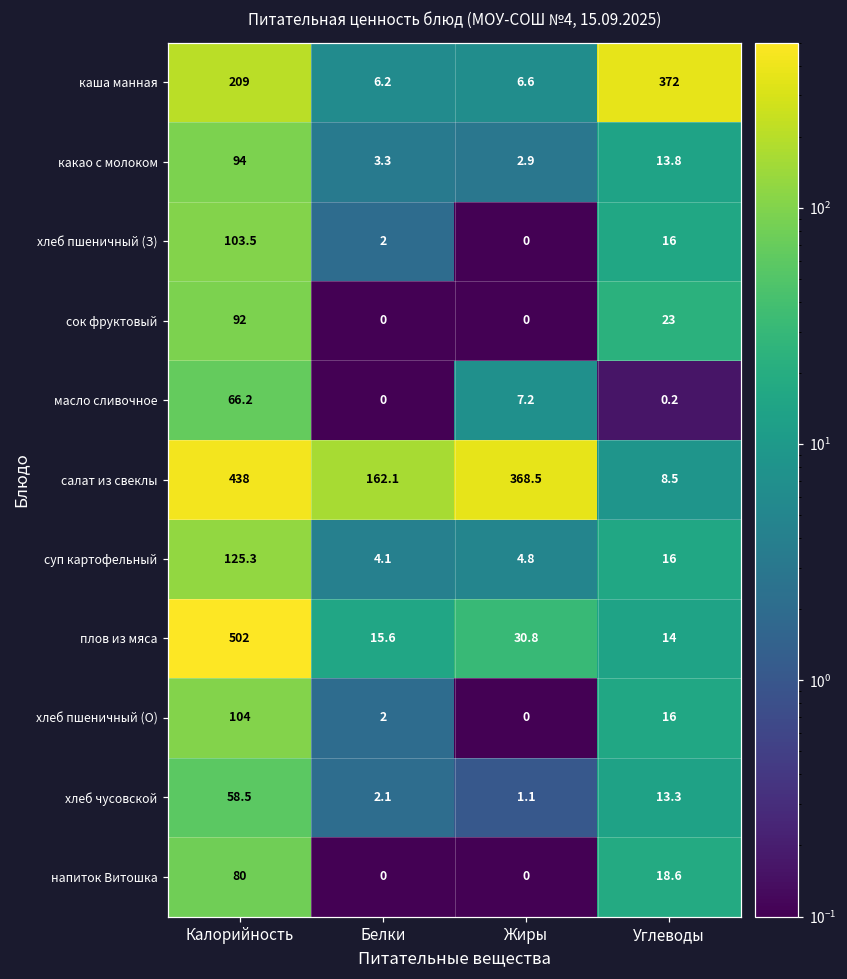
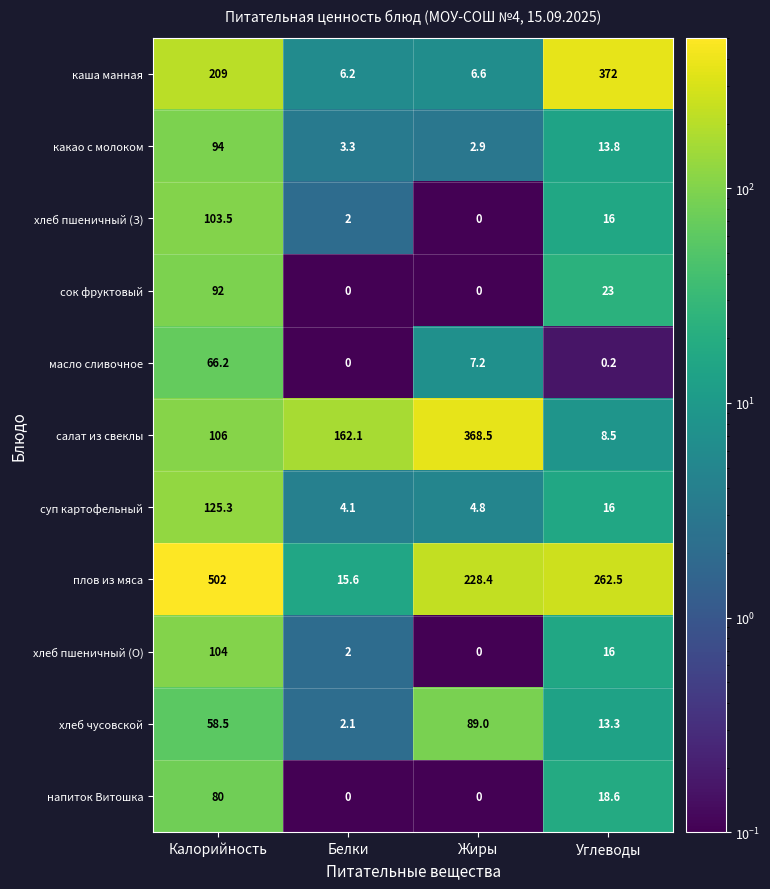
  {
    "каша манная": {
      "Калорийность": 209,
      "Белки": 6.2,
      "Жиры": 6.6,
      "Углеводы": 372
    },
    "какао с молоком": {
      "Калорийность": 94,
      "Белки": 3.3,
      "Жиры": 2.9,
      "Углеводы": 13.8
    },
    "хлеб пшеничный (З)": {
      "Калорийность": 103.5,
      "Белки": 2,
      "Жиры": 0,
      "Углеводы": 16
    },
    "сок фруктовый": {
      "Калорийность": 92,
      "Белки": 0,
      "Жиры": 0,
      "Углеводы": 23
    },
    "масло сливочное": {
      "Калорийность": 66.2,
      "Белки": 0,
      "Жиры": 7.2,
      "Углеводы": 0.2
    },
    "салат из свеклы": {
-     "Калорийность": 438,
+     "Калорийность": 106,
      "Белки": 162.1,
      "Жиры": 368.5,
      "Углеводы": 8.5
    },
    "суп картофельный": {
      "Калорийность": 125.3,
      "Белки": 4.1,
      "Жиры": 4.8,
      "Углеводы": 16
    },
    "плов из мяса": {
      "Калорийность": 502,
      "Белки": 15.6,
-     "Жиры": 30.8,
-     "Углеводы": 14
+     "Жиры": 228.4,
+     "Углеводы": 262.5
    },
    "хлеб пшеничный (О)": {
      "Калорийность": 104,
      "Белки": 2,
      "Жиры": 0,
      "Углеводы": 16
    },
    "хлеб чусовской": {
      "Калорийность": 58.5,
      "Белки": 2.1,
-     "Жиры": 1.1,
+     "Жиры": 89.0,
      "Углеводы": 13.3
    },
    "напиток Витошка": {
      "Калорийность": 80,
      "Белки": 0,
      "Жиры": 0,
      "Углеводы": 18.6
    }
  }
